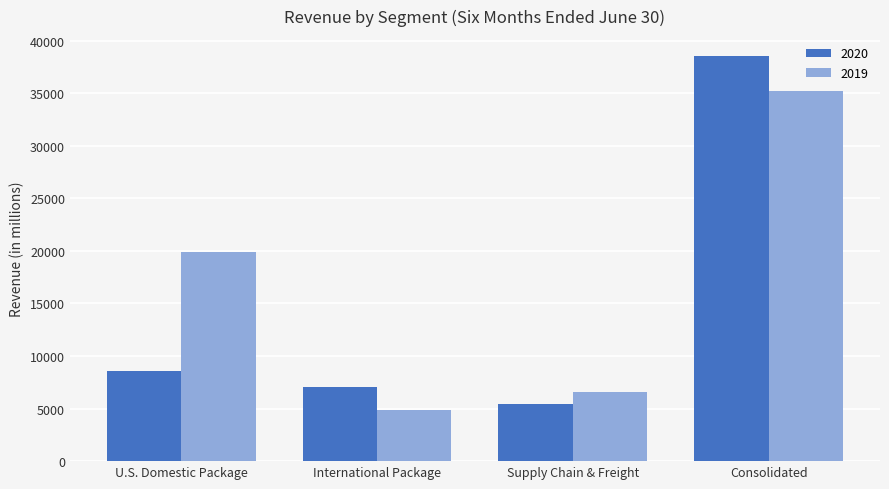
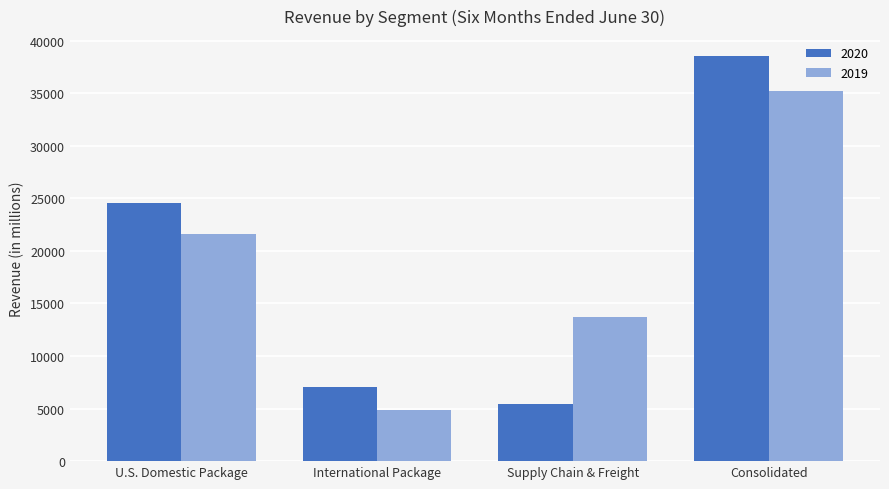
  {
    "2020": {
-     "U.S. Domestic Package": 8600,
+     "U.S. Domestic Package": 24500,
      "International Package": 7100,
      "Supply Chain & Freight": 5400,
      "Consolidated": 38500
    },
    "2019": {
-     "U.S. Domestic Package": 19900,
+     "U.S. Domestic Package": 21600,
      "International Package": 4900,
-     "Supply Chain & Freight": 6600,
+     "Supply Chain & Freight": 13700,
      "Consolidated": 35200
    }
  }
